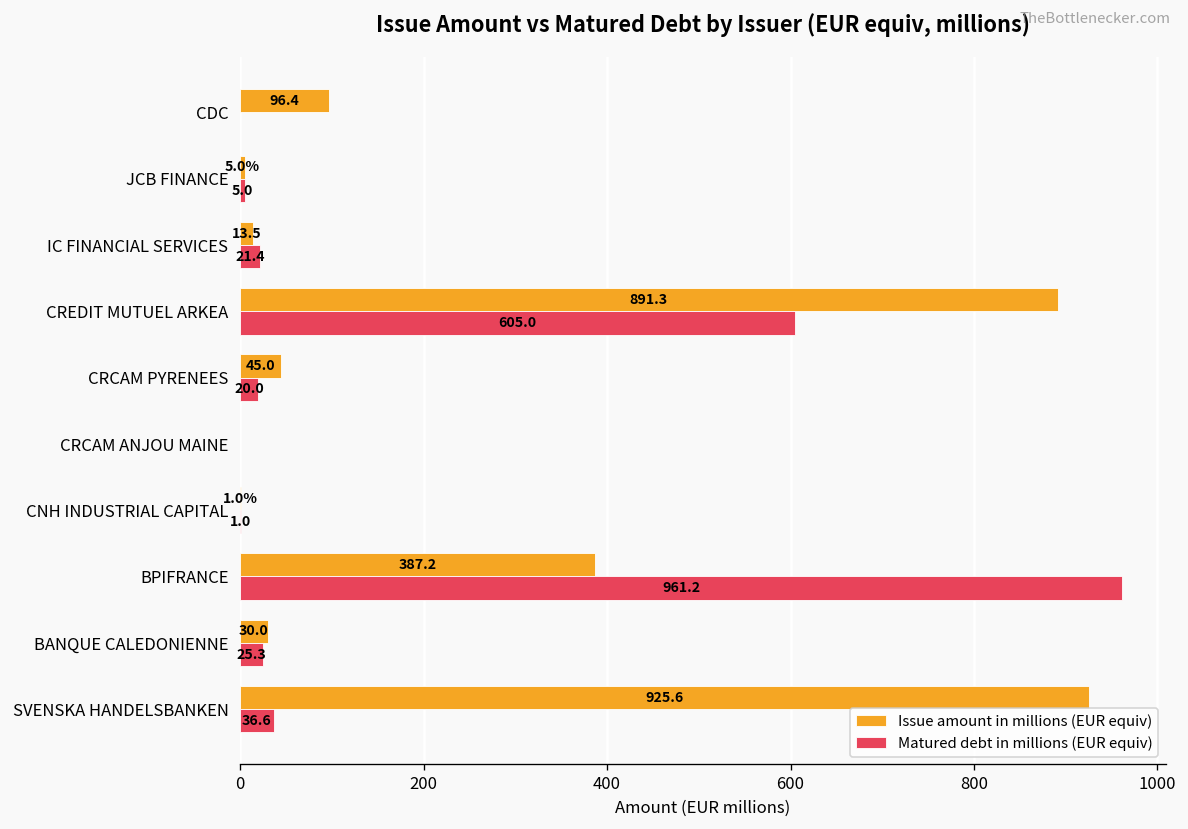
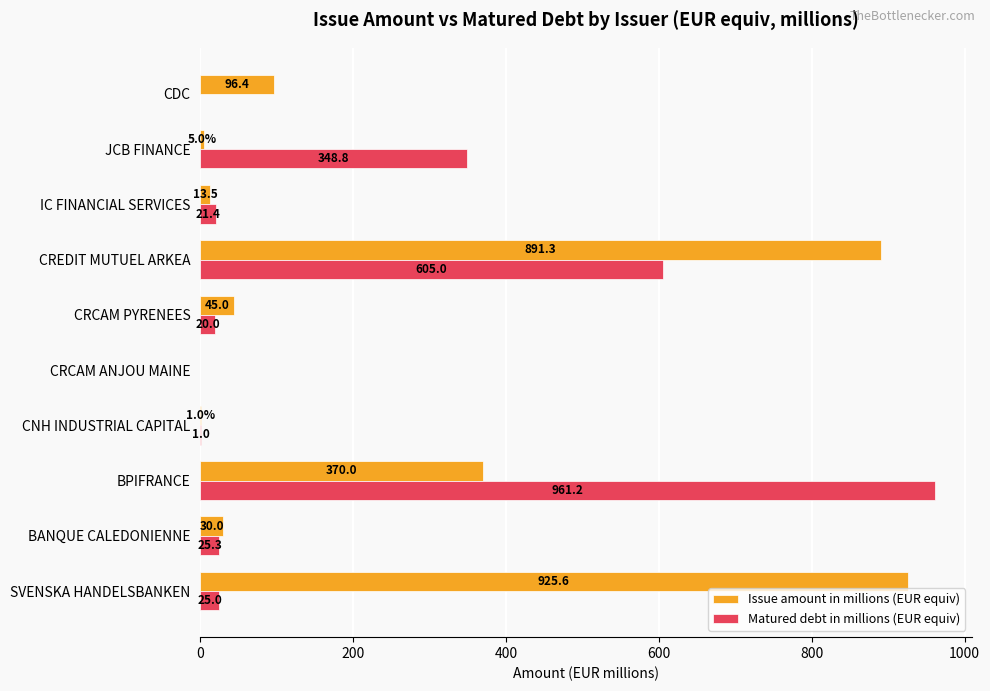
  {
    "Issue amount in millions (EUR equiv)": {
      "CDC": "96.4",
      "JCB FINANCE": "5.0%",
      "IC FINANCIAL SERVICES": "13.5",
      "CREDIT MUTUEL ARKEA": "891.3",
      "CRCAM PYRENEES": "45.0",
      "CNH INDUSTRIAL CAPITAL": "1.0%",
-     "BPIFRANCE": "387.2",
+     "BPIFRANCE": "370.0",
      "BANQUE CALEDONIENNE": "30.0",
      "SVENSKA HANDELSBANKEN": "925.6"
    },
    "Matured debt in millions (EUR equiv)": {
-     "JCB FINANCE": "5.0",
+     "JCB FINANCE": "348.8",
      "IC FINANCIAL SERVICES": "21.4",
      "CREDIT MUTUEL ARKEA": "605.0",
      "CRCAM PYRENEES": "20.0",
      "CNH INDUSTRIAL CAPITAL": "1.0",
      "BPIFRANCE": "961.2",
      "BANQUE CALEDONIENNE": "25.3",
-     "SVENSKA HANDELSBANKEN": "36.6"
+     "SVENSKA HANDELSBANKEN": "25.0"
    }
  }
